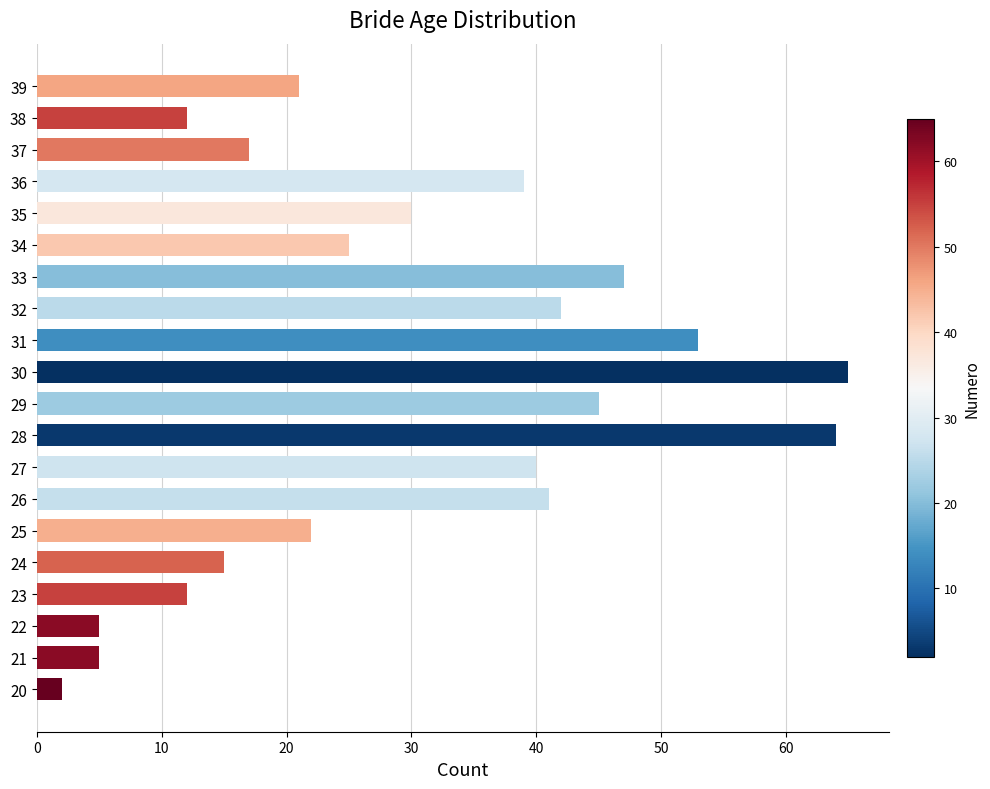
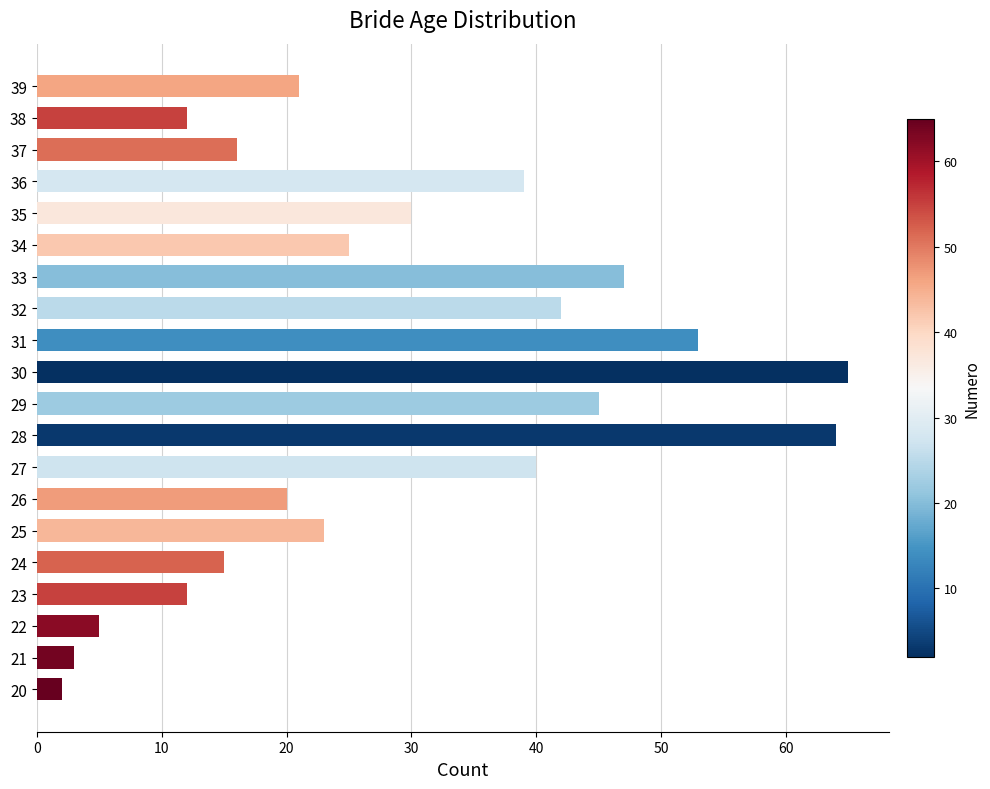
  {
    "39": 21,
    "38": 12,
-   "37": 17,
+   "37": 16,
    "36": 39,
    "35": 30,
    "34": 25,
    "33": 47,
    "32": 42,
    "31": 53,
    "30": 65,
    "29": 45,
    "28": 64,
    "27": 40,
-   "26": 41,
-   "25": 22,
+   "26": 20,
+   "25": 23,
    "24": 15,
    "23": 12,
    "22": 5,
-   "21": 5,
+   "21": 3,
    "20": 2
  }
